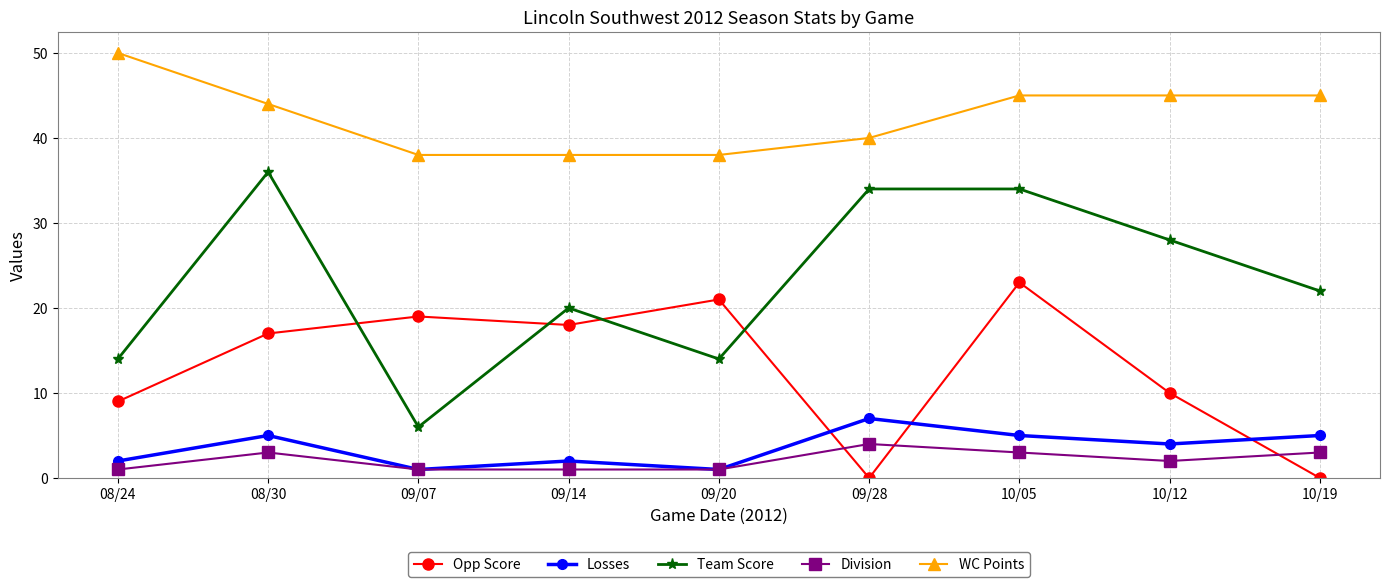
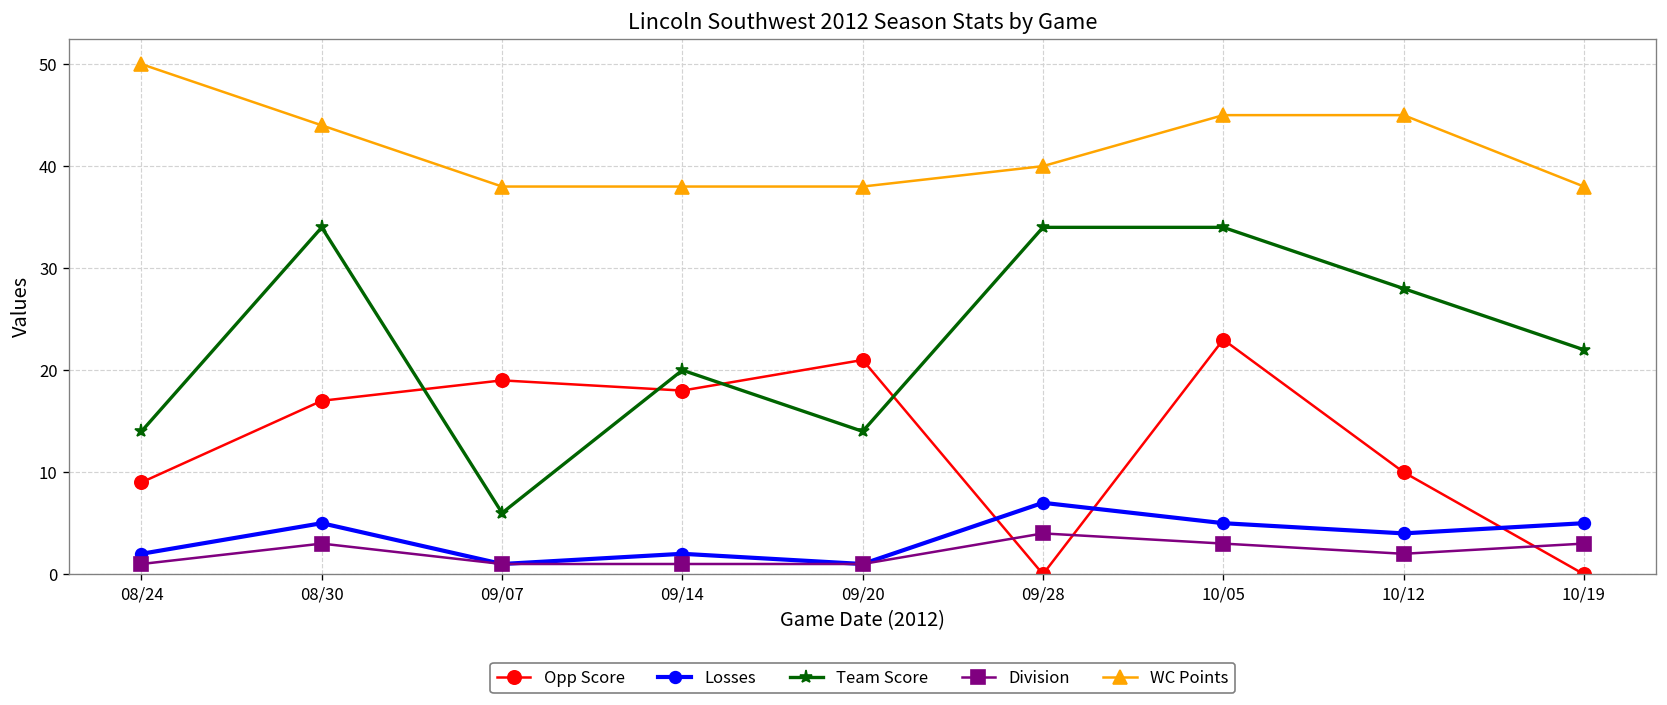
  {
    "Opp Score": {
      "08/24": 9,
      "08/30": 17,
      "09/07": 19,
      "09/14": 18,
      "09/20": 21,
      "09/28": 0,
      "10/05": 23,
      "10/12": 10,
      "10/19": 0
    },
    "Losses": {
      "08/24": 2,
      "08/30": 5,
      "09/14": 2,
      "09/28": 7,
      "10/05": 5,
      "10/12": 4,
      "10/19": 5
    },
    "Team Score": {
      "08/24": 14,
-     "08/30": 36,
+     "08/30": 34,
      "09/07": 6,
      "09/14": 20,
      "09/20": 14,
      "09/28": 34,
      "10/05": 34,
      "10/12": 28,
      "10/19": 22
    },
    "Division": {
      "08/24": 1,
      "08/30": 3,
      "09/14": 1,
      "09/28": 4,
      "10/05": 3,
      "10/12": 2,
      "10/19": 3
    },
    "WC Points": {
      "08/24": 50,
      "08/30": 44,
      "09/07": 38,
      "09/14": 38,
      "09/20": 38,
      "09/28": 40,
      "10/05": 45,
      "10/12": 45,
-     "10/19": 45
+     "10/19": 38
    }
  }
